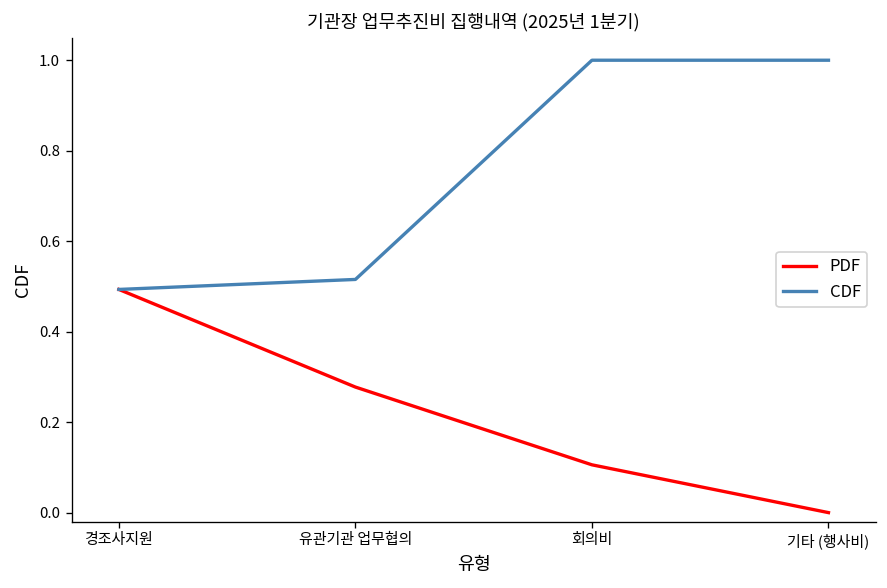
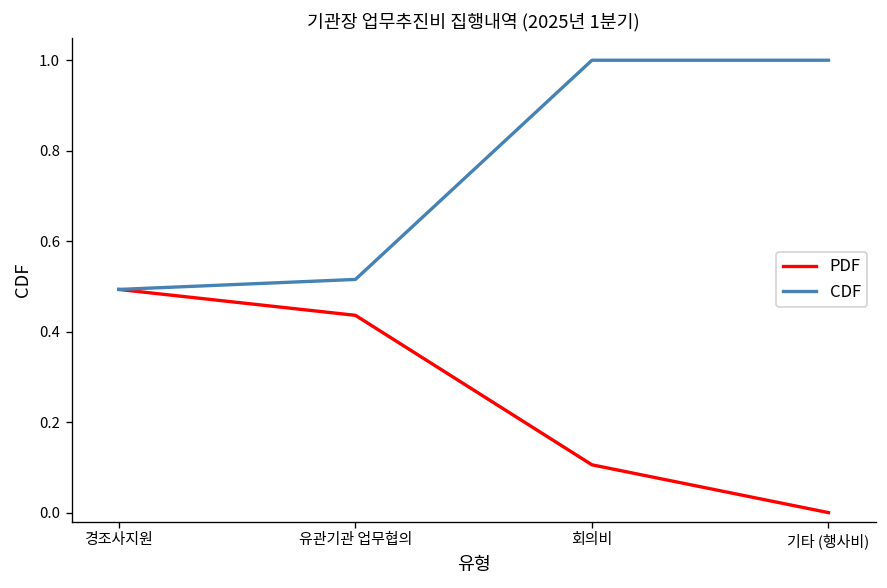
  {
    "PDF": {
-     "유관기관 업무협의": 0.28,
+     "유관기관 업무협의": 0.44,
      "회의비": 0.11,
      "기타 (행사비)": 0.00
    },
    "CDF": {
      "유관기관 업무협의": 0.52,
      "회의비": 1.00,
      "기타 (행사비)": 1.00
    }
  }
